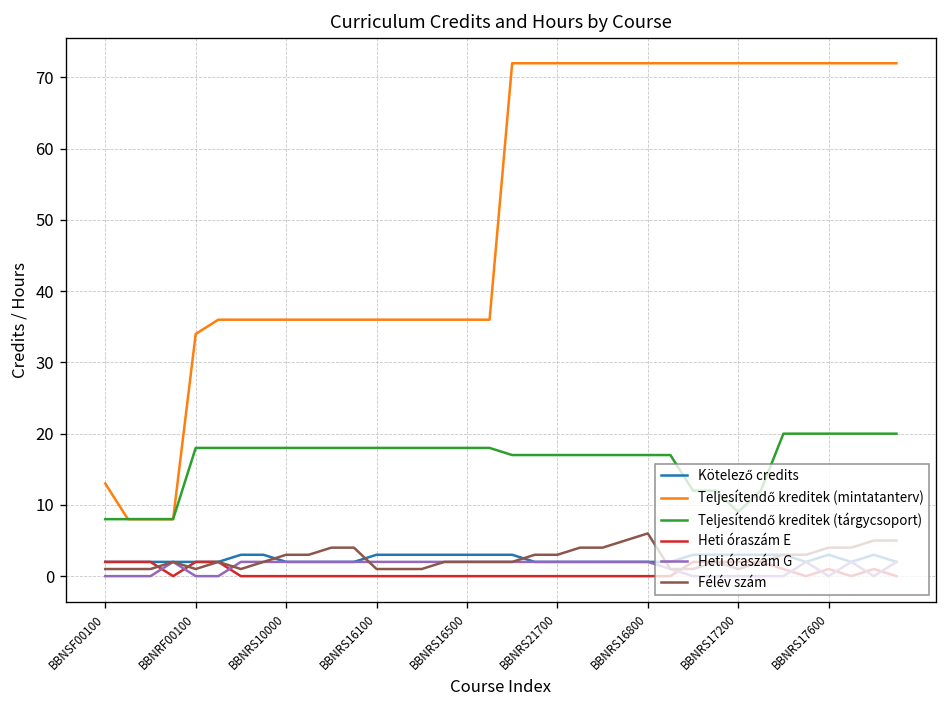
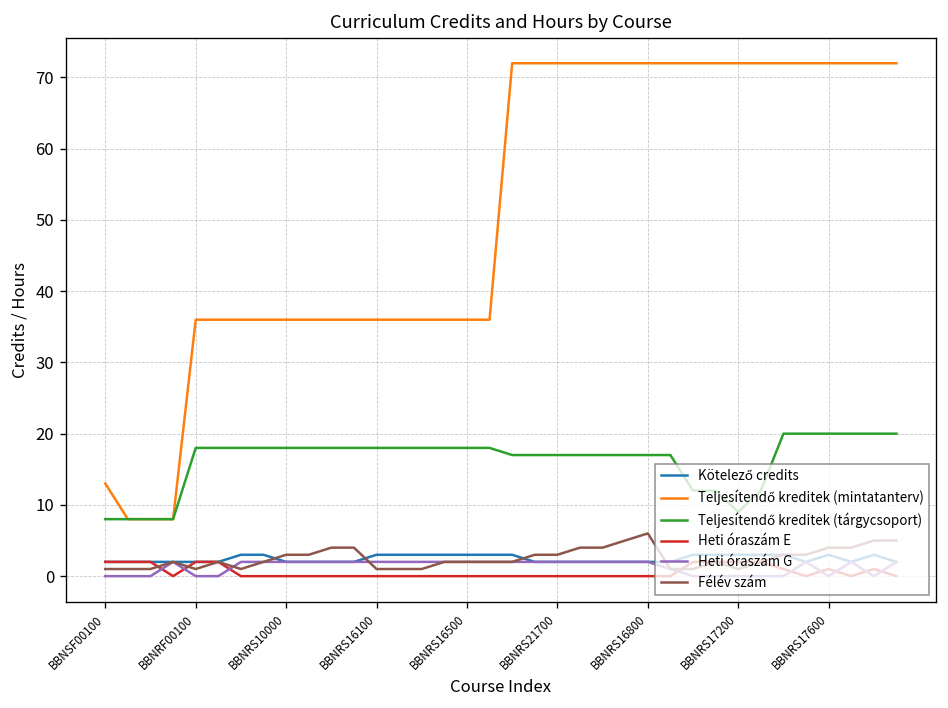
  {
    "Kötelező credits": {
      "BBNRS16100": 3,
      "BBNRS16500": 3
    },
    "Teljesítendő kreditek (mintatanterv)": {
      "BBNSF00100": 13,
-     "BBNRF00100": 34,
+     "BBNRF00100": 36,
      "BBNRS10000": 36,
      "BBNRS16100": 36,
      "BBNRS16500": 36,
      "BBNRS21700": 72,
      "BBNRS16800": 72,
      "BBNRS17200": 72,
      "BBNRS17600": 72
    },
    "Teljesítendő kreditek (tárgycsoport)": {
      "BBNSF00100": 8,
      "BBNRF00100": 18,
      "BBNRS10000": 18,
      "BBNRS16100": 18,
      "BBNRS16500": 18,
      "BBNRS21700": 17,
      "BBNRS16800": 17,
      "BBNRS17600": 20
    },
    "Heti óraszám E": {
      "BBNRS10000": 0,
      "BBNRS16100": 0,
      "BBNRS16500": 0,
      "BBNRS21700": 0,
      "BBNRS16800": 0
    },
    "Heti óraszám G": {
      "BBNSF00100": 0,
      "BBNRF00100": 0,
      "BBNRS16100": 2
    },
    "Félév szám": {
      "BBNSF00100": 1,
      "BBNRF00100": 1,
      "BBNRS10000": 3,
      "BBNRS16100": 1,
      "BBNRS21700": 3,
      "BBNRS16800": 6
    }
  }
